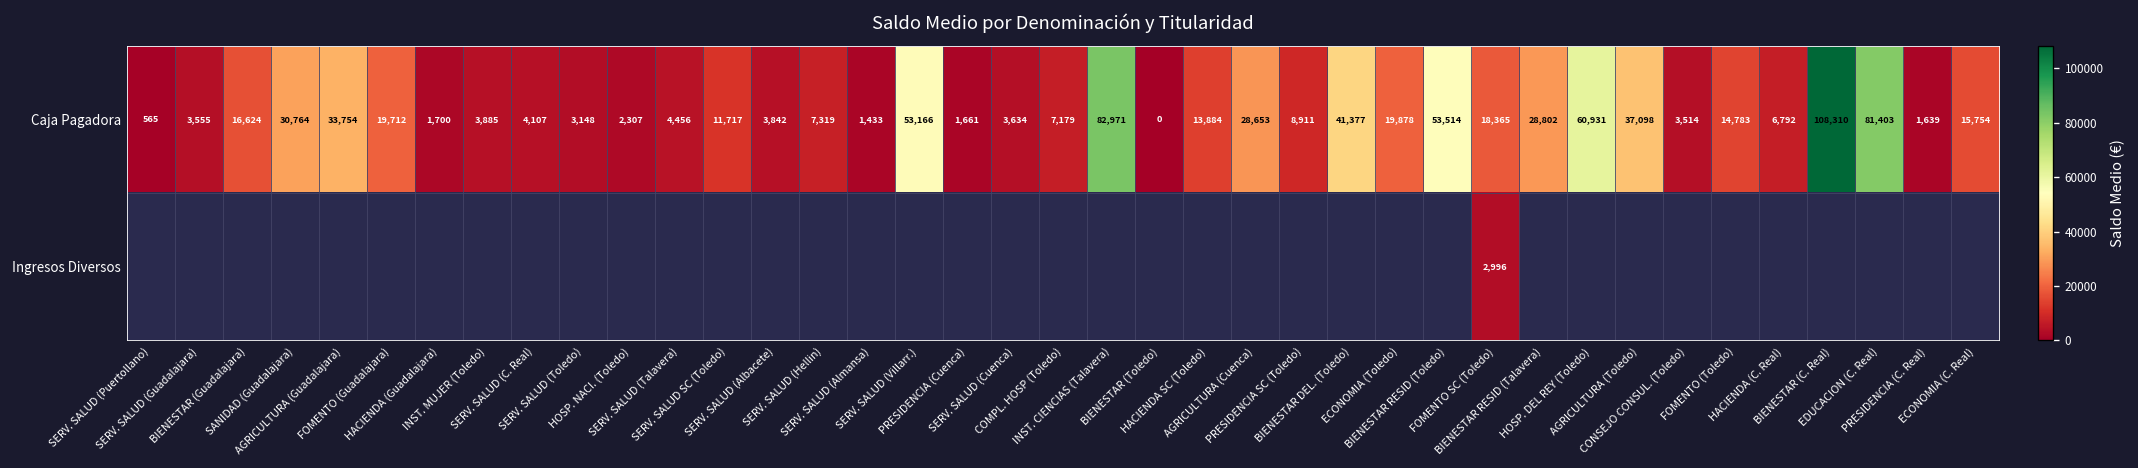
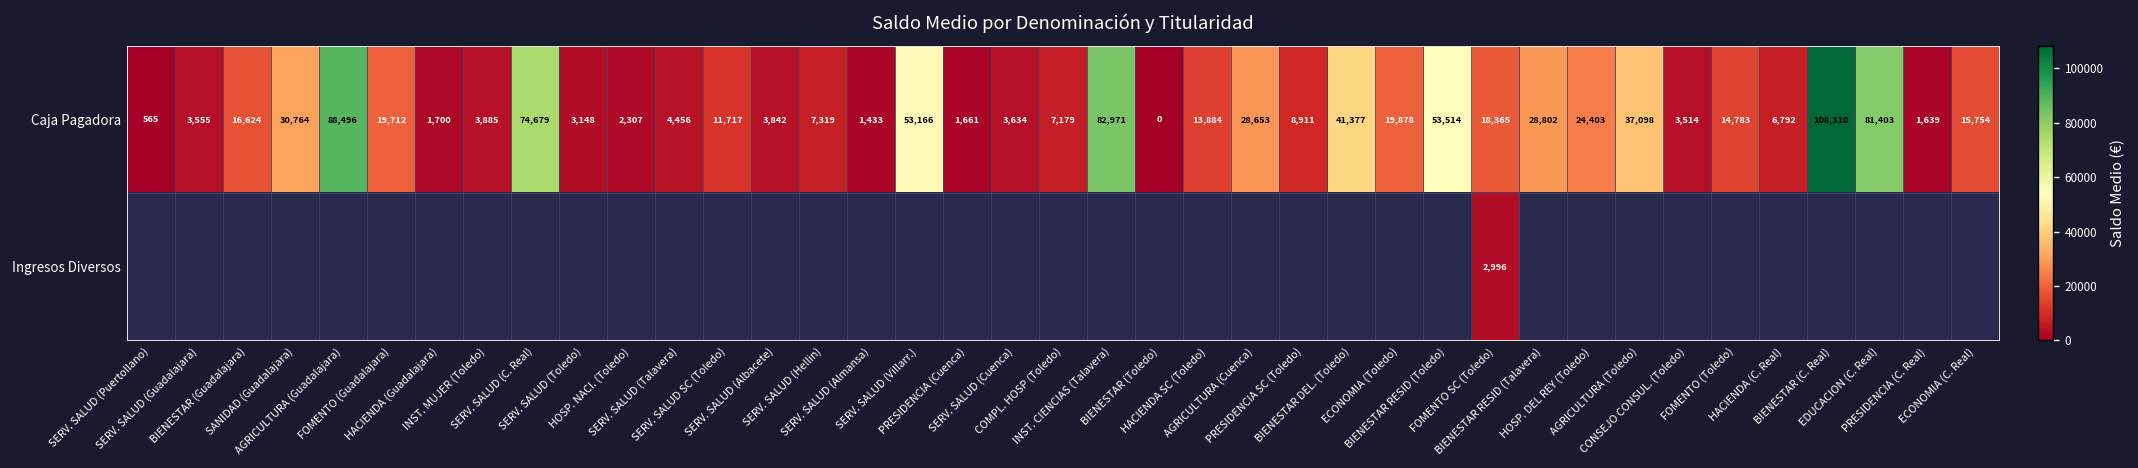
  {
    "Caja Pagadora": {
      "SERV. SALUD (Puertollano)": "565",
      "SERV. SALUD (Guadalajara)": "3,555",
      "BIENESTAR (Guadalajara)": "16,624",
      "SANIDAD (Guadalajara)": "30,764",
-     "AGRICULTURA (Guadalajara)": "33,754",
+     "AGRICULTURA (Guadalajara)": "88,496",
      "FOMENTO (Guadalajara)": "19,712",
      "HACIENDA (Guadalajara)": "1,700",
      "INST. MUJER (Toledo)": "3,885",
-     "SERV. SALUD (C. Real)": "4,107",
+     "SERV. SALUD (C. Real)": "74,679",
      "SERV. SALUD (Toledo)": "3,148",
      "HOSP. NACI. (Toledo)": "2,307",
      "SERV. SALUD (Talavera)": "4,456",
      "SERV. SALUD SC (Toledo)": "11,717",
      "SERV. SALUD (Albacete)": "3,842",
      "SERV. SALUD (Hellin)": "7,319",
      "SERV. SALUD (Almansa)": "1,433",
      "SERV. SALUD (Villarr.)": "53,166",
      "PRESIDENCIA (Cuenca)": "1,661",
      "SERV. SALUD (Cuenca)": "3,634",
      "COMPL. HOSP (Toledo)": "7,179",
      "INST. CIENCIAS (Talavera)": "82,971",
      "BIENESTAR (Toledo)": "0",
      "HACIENDA SC (Toledo)": "13,884",
      "AGRICULTURA (Cuenca)": "28,653",
      "PRESIDENCIA SC (Toledo)": "8,911",
      "BIENESTAR DEL. (Toledo)": "41,377",
      "ECONOMIA (Toledo)": "19,878",
      "BIENESTAR RESID (Toledo)": "53,514",
      "FOMENTO SC (Toledo)": "18,365",
      "BIENESTAR RESID (Talavera)": "28,802",
-     "HOSP. DEL REY (Toledo)": "60,931",
+     "HOSP. DEL REY (Toledo)": "24,403",
      "AGRICULTURA (Toledo)": "37,098",
      "CONSEJO CONSUL. (Toledo)": "3,514",
      "FOMENTO (Toledo)": "14,783",
      "HACIENDA (C. Real)": "6,792",
      "BIENESTAR (C. Real)": "108,310",
      "EDUCACION (C. Real)": "81,403",
      "PRESIDENCIA (C. Real)": "1,639",
      "ECONOMIA (C. Real)": "15,754"
    },
    "Ingresos Diversos": {
      "FOMENTO SC (Toledo)": "2,996"
    }
  }
